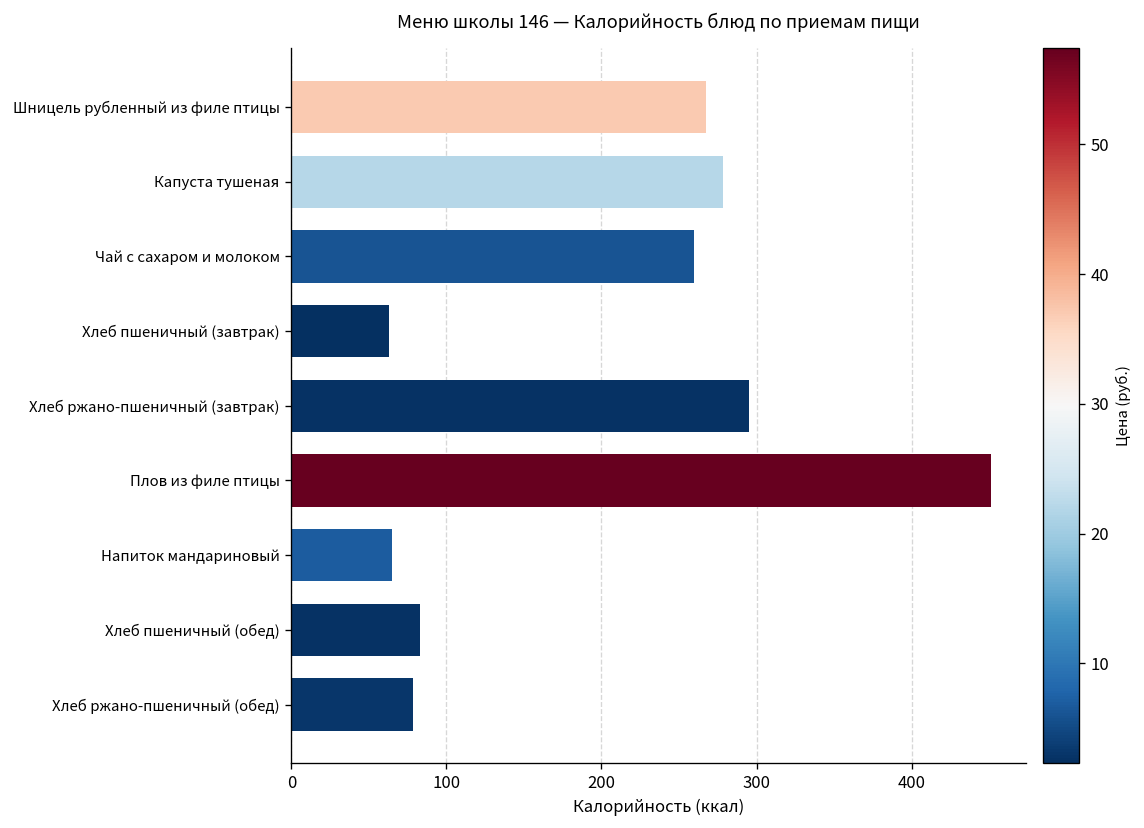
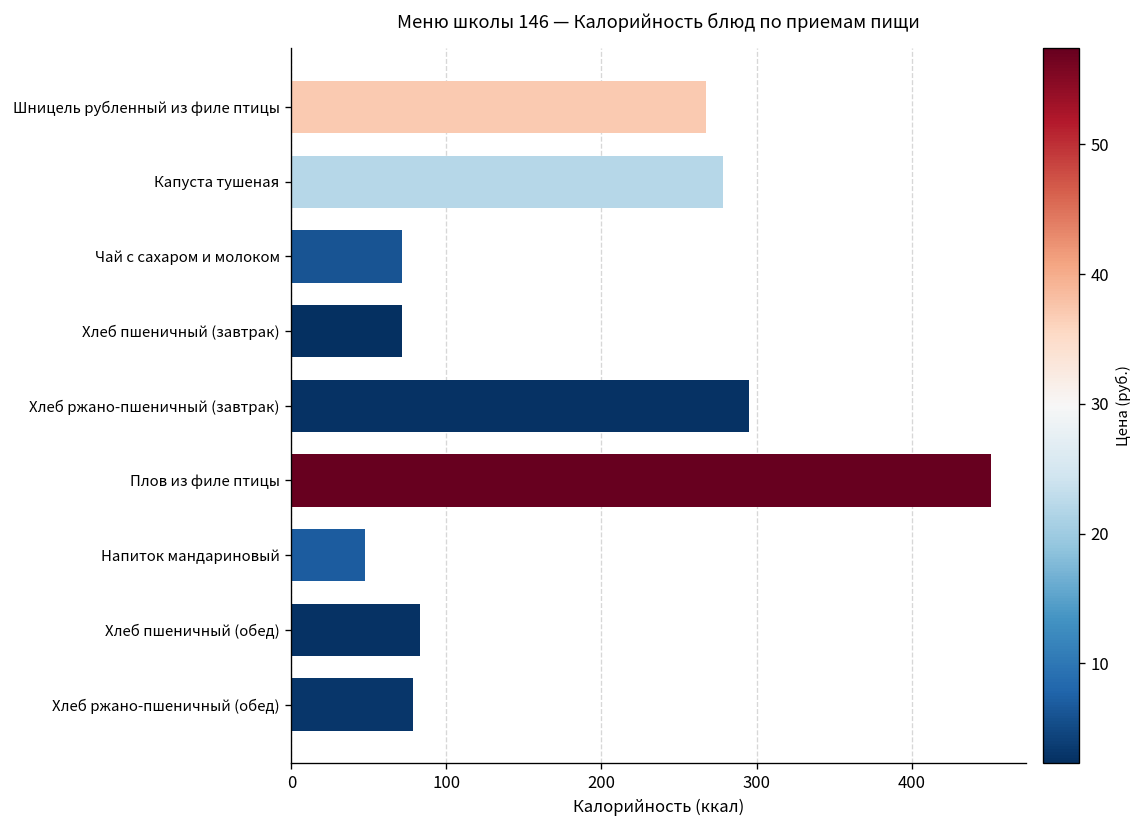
  {
    "Шницель рубленный из филе птицы": 267,
    "Капуста тушеная": 278,
-   "Чай с сахаром и молоком": 260,
-   "Хлеб пшеничный (завтрак)": 63,
+   "Чай с сахаром и молоком": 71,
+   "Хлеб пшеничный (завтрак)": 71,
    "Хлеб ржано-пшеничный (завтрак)": 295,
    "Плов из филе птицы": 451,
-   "Напиток мандариновый": 65,
+   "Напиток мандариновый": 48,
    "Хлеб пшеничный (обед)": 83,
    "Хлеб ржано-пшеничный (обед)": 79
  }
